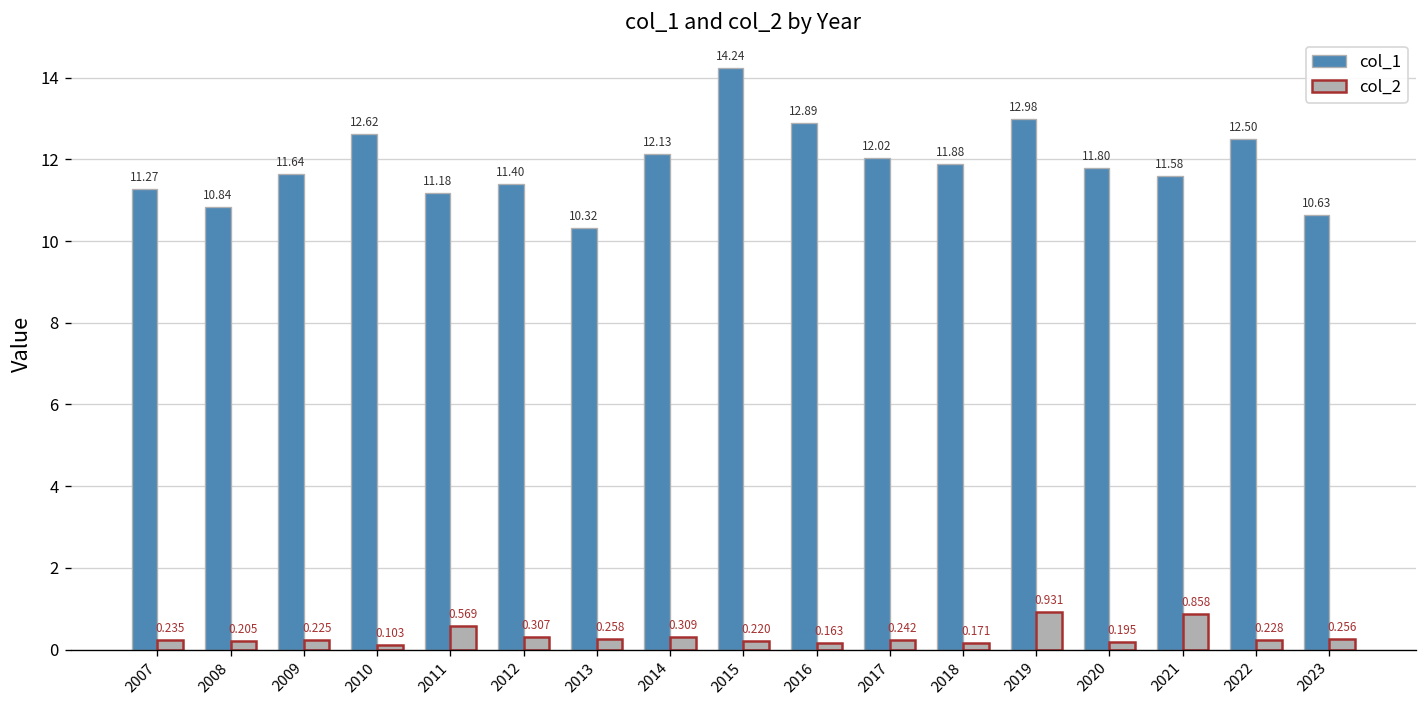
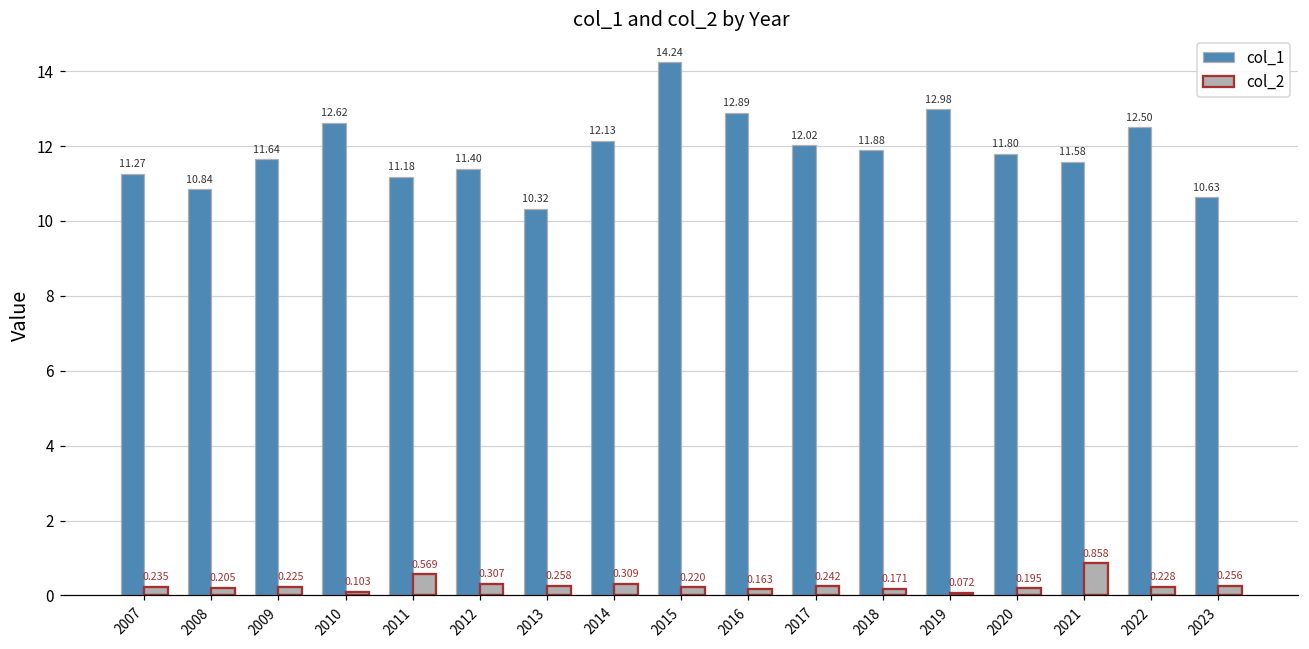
  {
    "col_1": {
      "2007": 11.27,
      "2008": 10.84,
      "2009": 11.64,
      "2010": 12.62,
      "2011": 11.18,
      "2012": 11.40,
      "2013": 10.32,
      "2014": 12.13,
      "2015": 14.24,
      "2016": 12.89,
      "2017": 12.02,
      "2018": 11.88,
      "2019": 12.98,
      "2020": 11.80,
      "2021": 11.58,
      "2022": 12.50,
      "2023": 10.63
    },
    "col_2": {
      "2007": 0.235,
      "2008": 0.205,
      "2009": 0.225,
      "2010": 0.103,
      "2011": 0.569,
      "2012": 0.307,
      "2013": 0.258,
      "2014": 0.309,
      "2015": 0.220,
      "2016": 0.163,
      "2017": 0.242,
      "2018": 0.171,
-     "2019": 0.931,
+     "2019": 0.072,
      "2020": 0.195,
      "2021": 0.858,
      "2022": 0.228,
      "2023": 0.256
    }
  }
